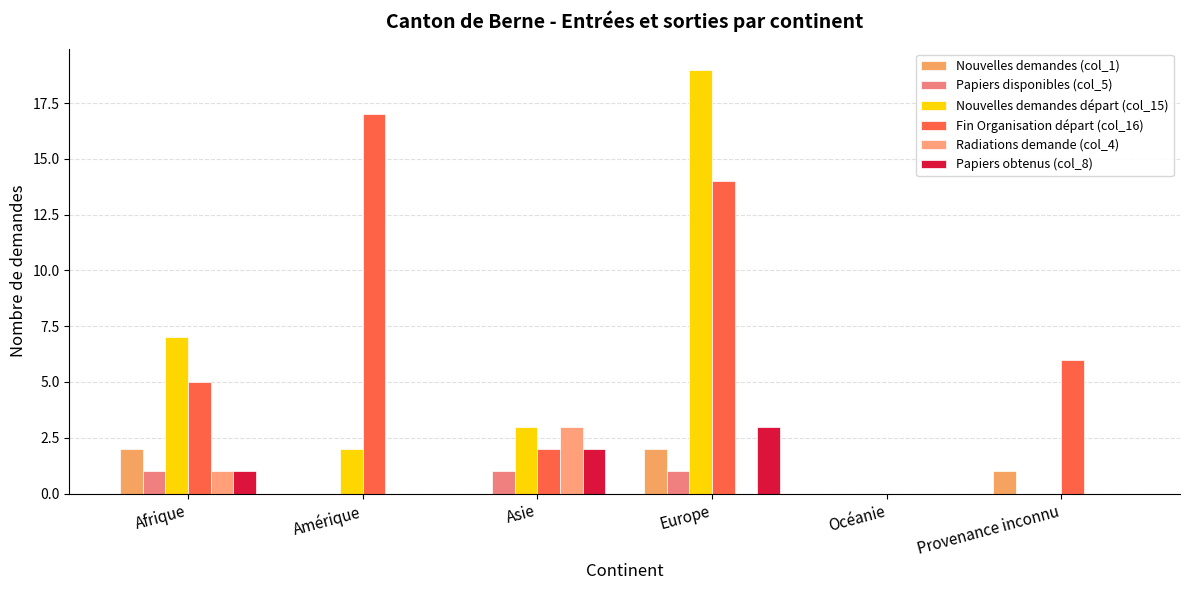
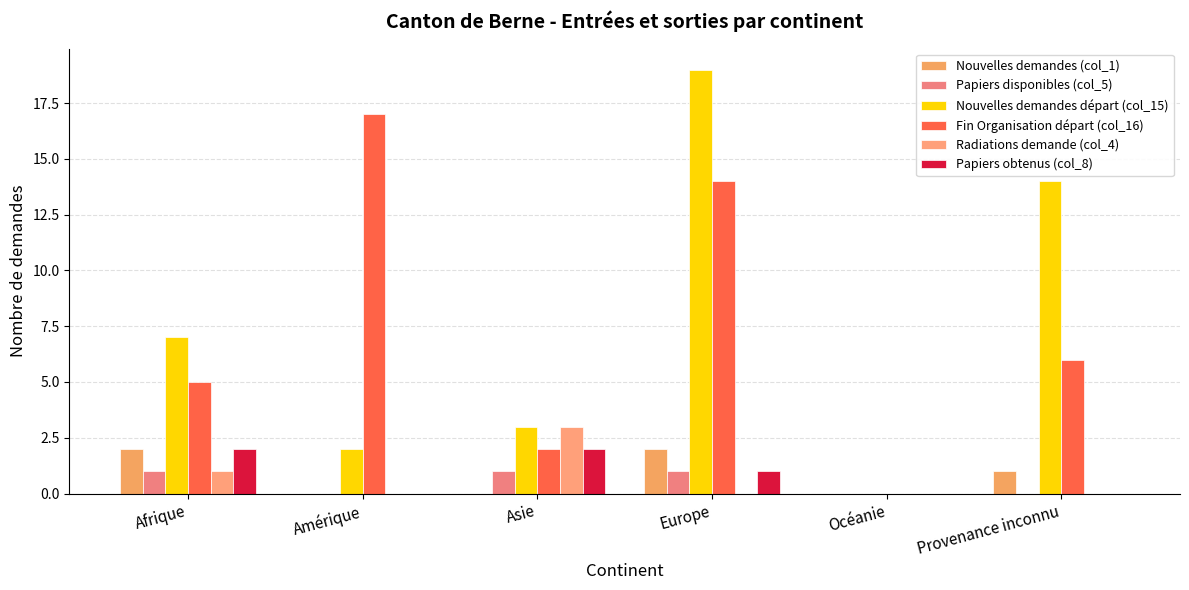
  {
    "Nouvelles demandes départ (col_15)": {
      "Afrique": 7,
      "Amérique": 2,
      "Asie": 3,
      "Europe": 19,
      "Océanie": 0,
-     "Provenance inconnu": 0
+     "Provenance inconnu": 14
    },
    "Fin Organisation départ (col_16)": {
      "Afrique": 5,
      "Amérique": 17,
      "Asie": 2,
      "Europe": 14,
      "Océanie": 0,
      "Provenance inconnu": 6
    },
    "Papiers obtenus (col_8)": {
-     "Afrique": 1,
+     "Afrique": 2,
      "Amérique": 0,
      "Asie": 2,
-     "Europe": 3,
+     "Europe": 1,
      "Océanie": 0,
      "Provenance inconnu": 0
    }
  }
